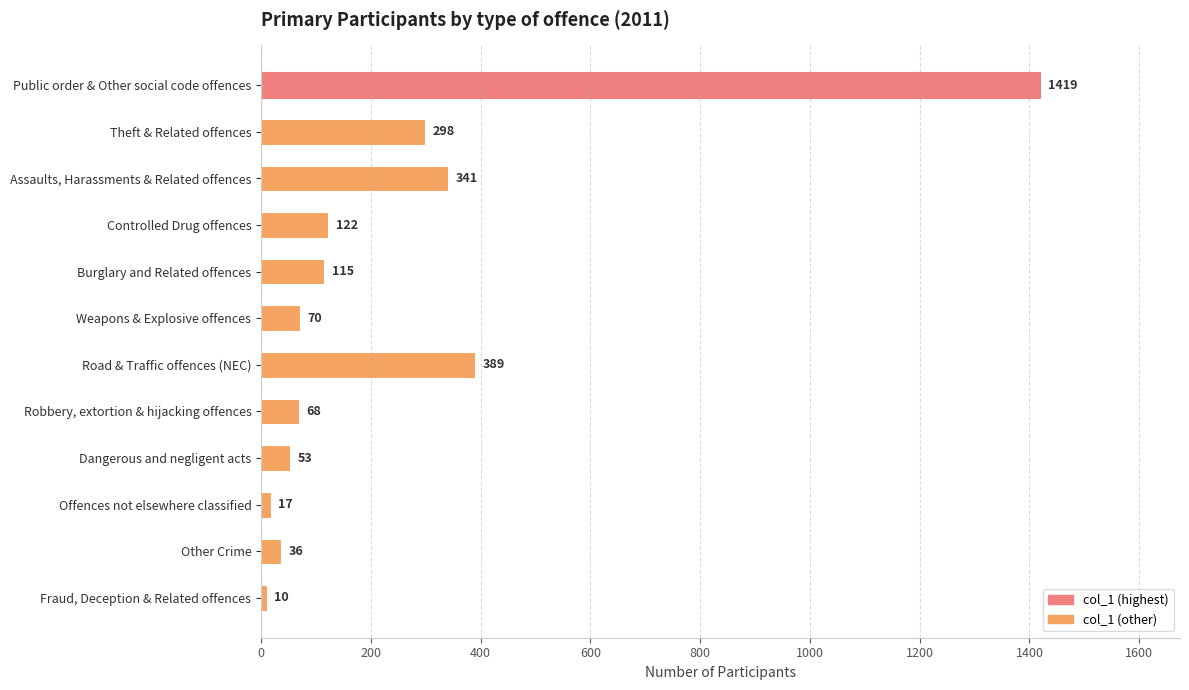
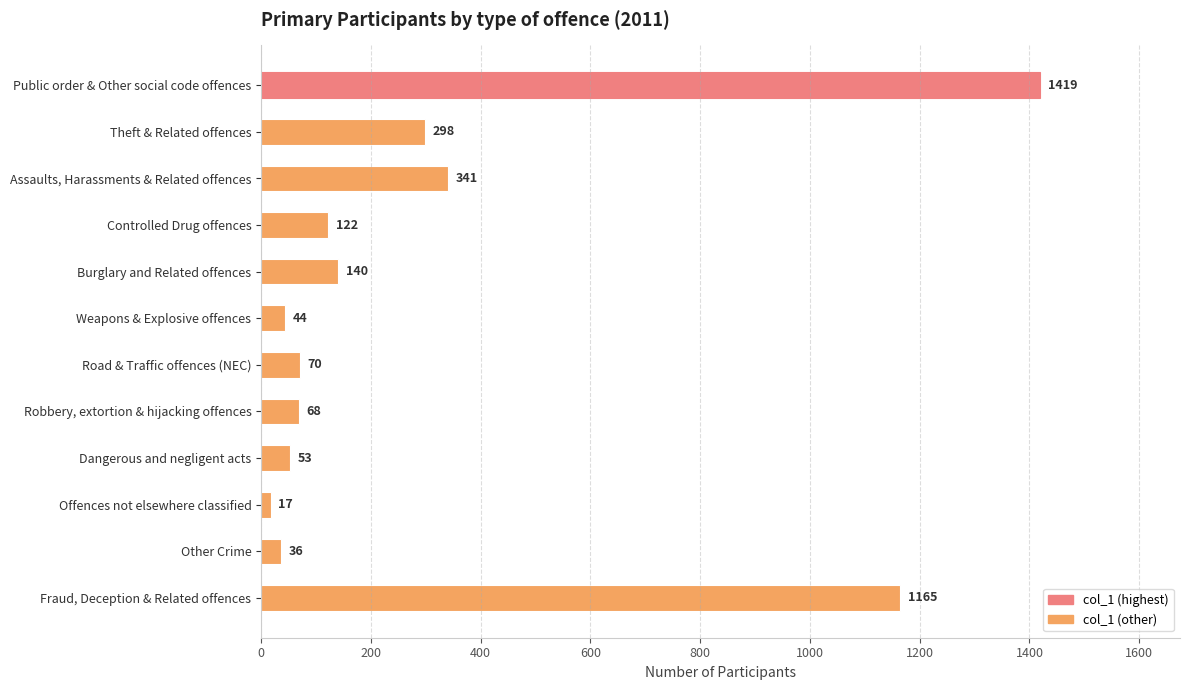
  {
    "Public order & Other social code offences": 1419,
    "Theft & Related offences": 298,
    "Assaults, Harassments & Related offences": 341,
    "Controlled Drug offences": 122,
-   "Burglary and Related offences": 115,
-   "Weapons & Explosive offences": 70,
-   "Road & Traffic offences (NEC)": 389,
+   "Burglary and Related offences": 140,
+   "Weapons & Explosive offences": 44,
+   "Road & Traffic offences (NEC)": 70,
    "Robbery, extortion & hijacking offences": 68,
    "Dangerous and negligent acts": 53,
    "Offences not elsewhere classified": 17,
    "Other Crime": 36,
-   "Fraud, Deception & Related offences": 10
+   "Fraud, Deception & Related offences": 1165
  }
